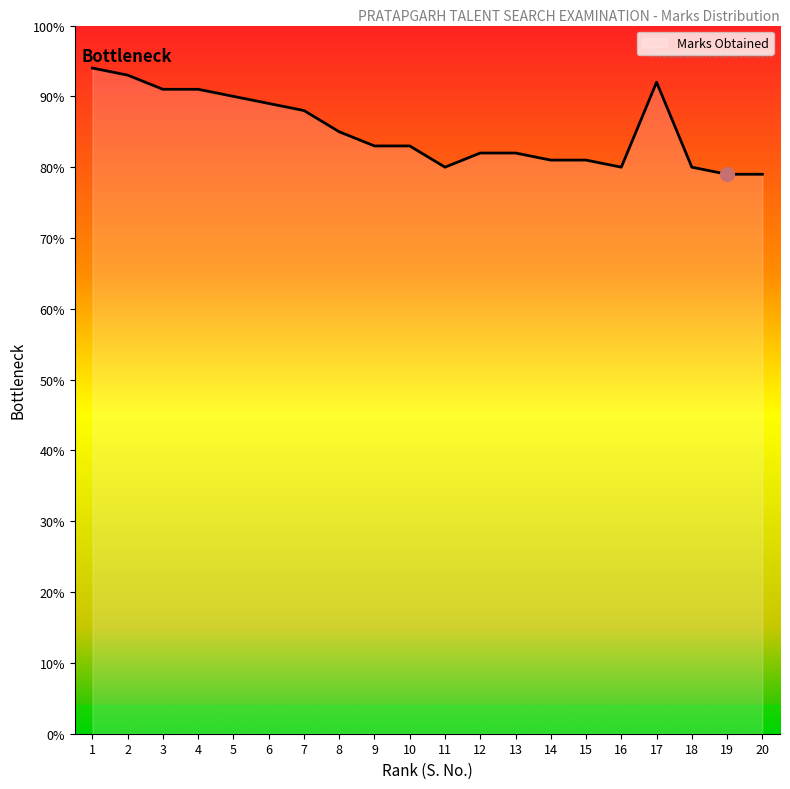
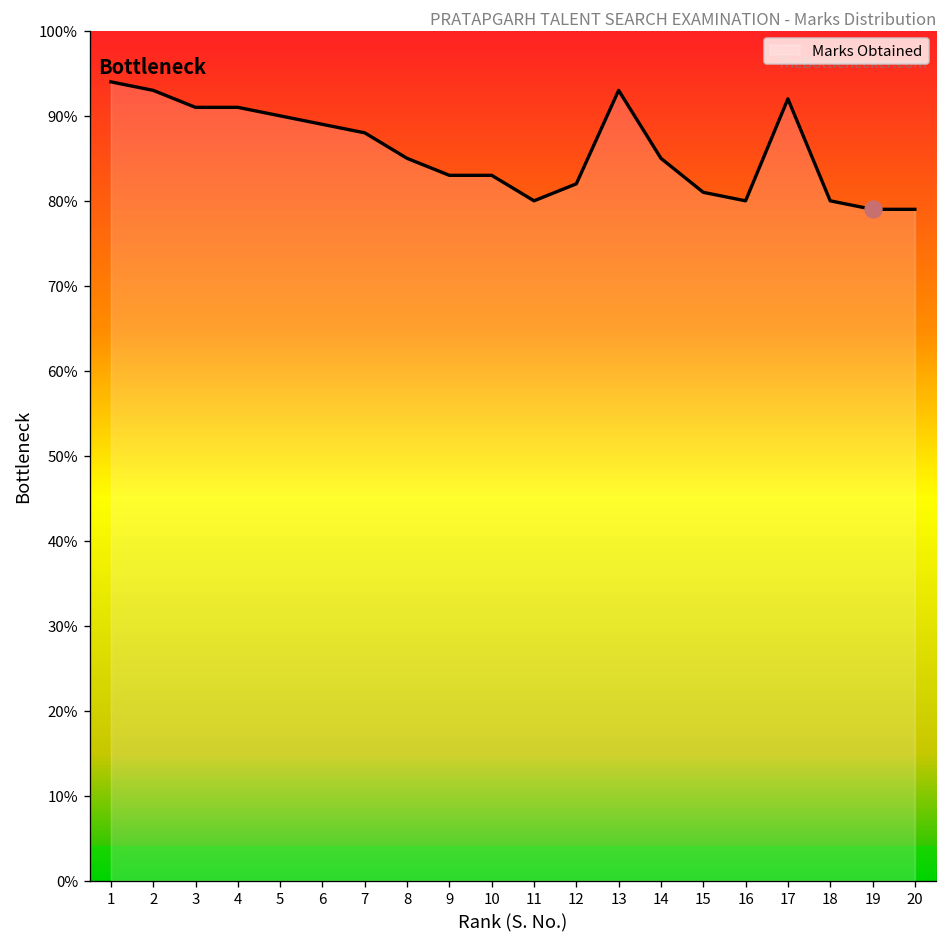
  {
    "Marks Obtained": {
      "1": "94%",
      "2": "93%",
      "3": "91%",
      "4": "91%",
      "5": "90%",
      "6": "89%",
      "7": "88%",
      "8": "85%",
      "9": "83%",
      "10": "83%",
      "11": "80%",
      "12": "82%",
-     "13": "82%",
-     "14": "81%",
+     "13": "93%",
+     "14": "85%",
      "15": "81%",
      "16": "80%",
      "17": "92%",
      "18": "80%",
      "20": "79%"
    }
  }
